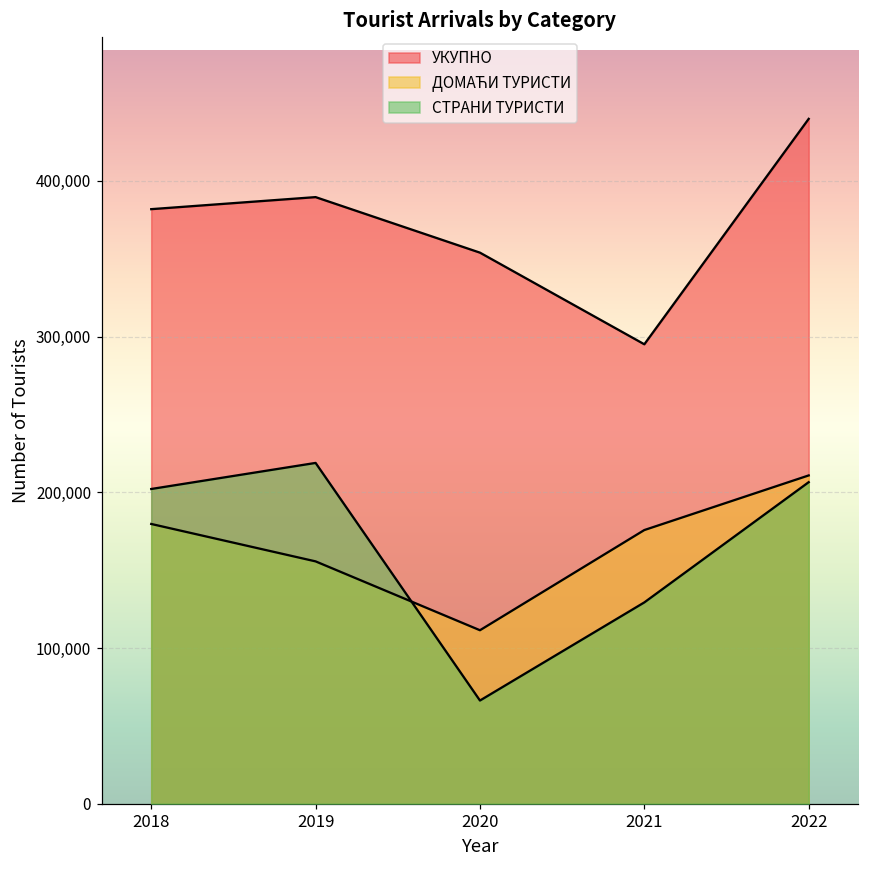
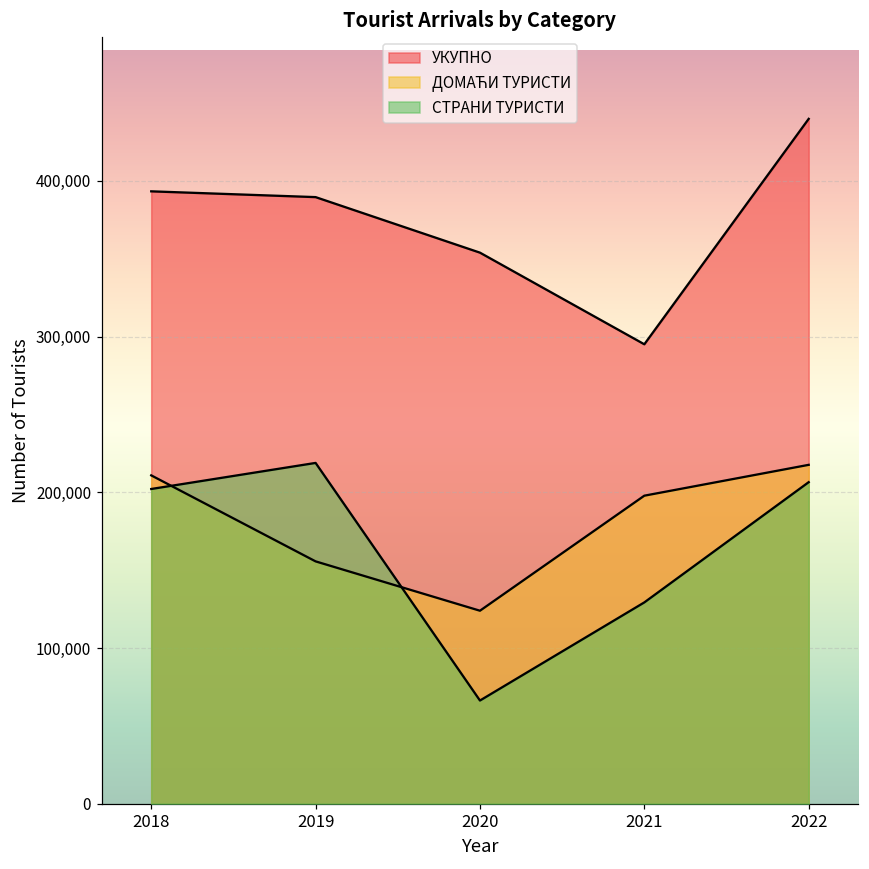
  {
    "УКУПНО": {
-     "2018": "382,000",
+     "2018": "393,000",
      "2019": "390,000",
      "2020": "354,000",
      "2021": "295,000",
      "2022": "440,000"
    },
    "ДОМАЋИ ТУРИСТИ": {
-     "2018": "180,000",
+     "2018": "211,000",
      "2019": "156,000",
-     "2020": "111,000",
-     "2021": "176,000",
-     "2022": "211,000"
+     "2020": "124,000",
+     "2021": "198,000",
+     "2022": "218,000"
    },
    "СТРАНИ ТУРИСТИ": {
      "2018": "202,000",
      "2019": "219,000",
      "2020": "66,000",
      "2021": "129,000",
      "2022": "207,000"
    }
  }
